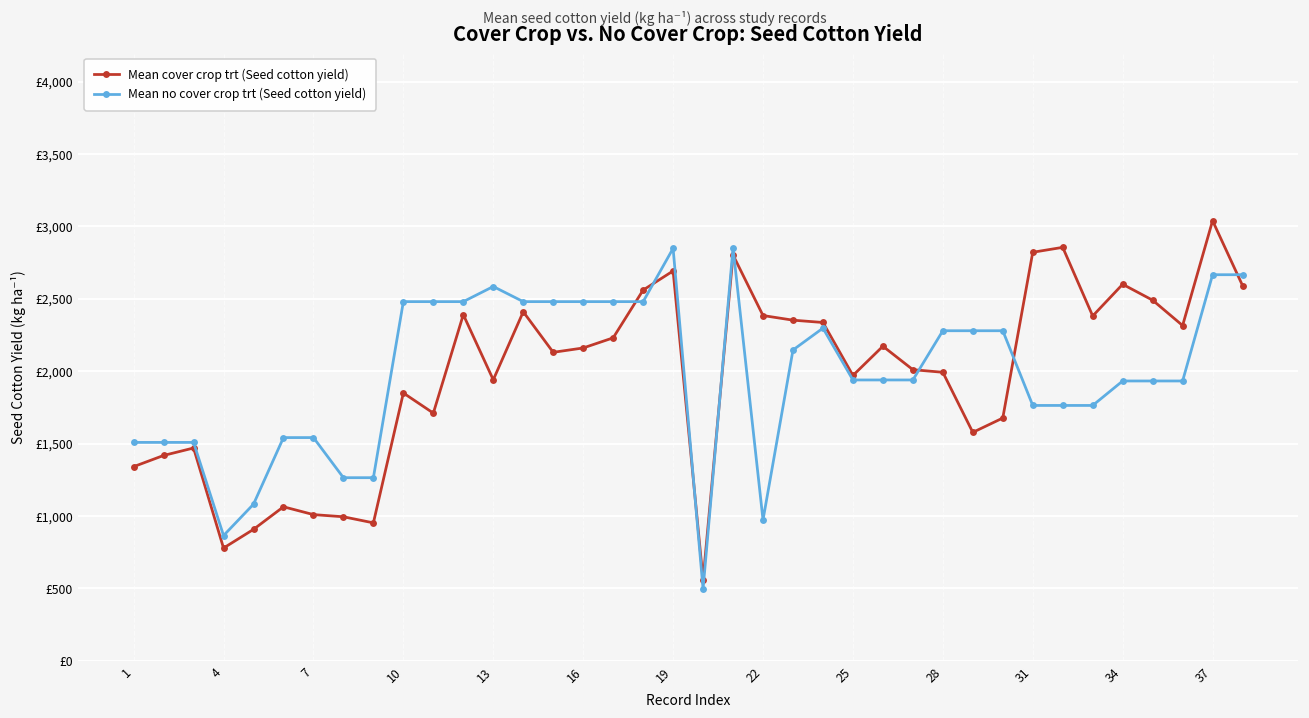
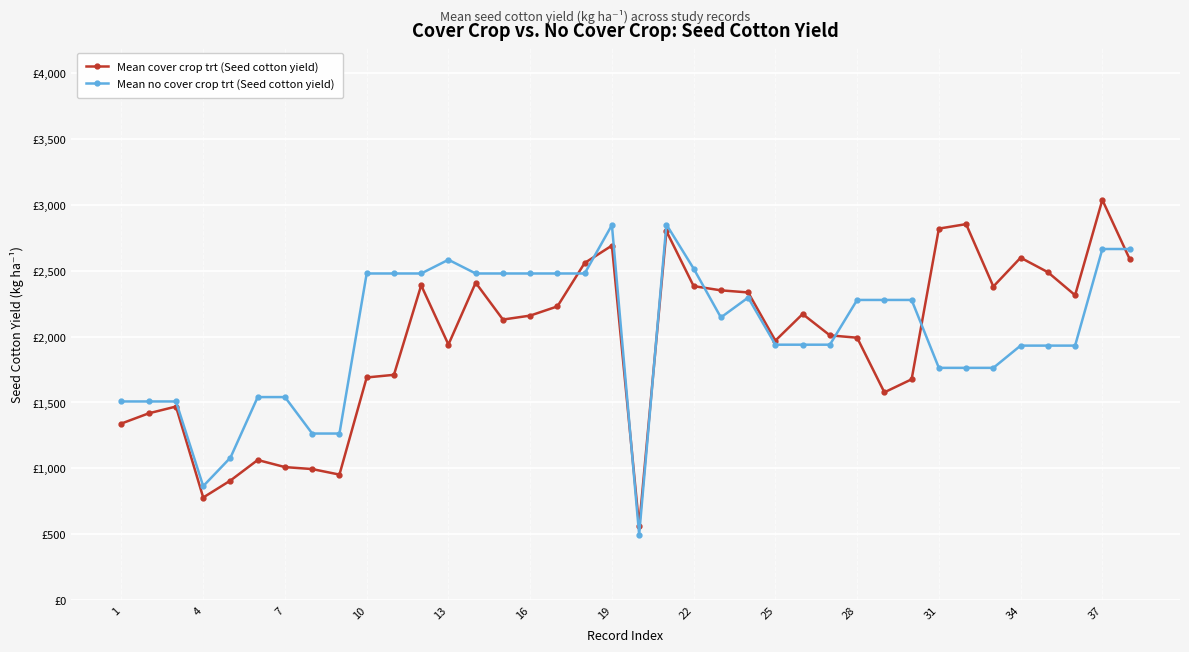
  {
    "Mean cover crop trt (Seed cotton yield)": {
      "1": "£1,340",
      "4": "£780",
      "7": "£1,010",
-     "10": "£1,850",
+     "10": "£1,690",
      "13": "£1,940",
      "16": "£2,160",
      "19": "£2,690",
      "22": "£2,380",
      "25": "£1,970",
      "28": "£1,990",
      "31": "£2,820",
      "34": "£2,600",
      "37": "£3,040"
    },
    "Mean no cover crop trt (Seed cotton yield)": {
      "1": "£1,510",
      "4": "£860",
      "7": "£1,540",
      "10": "£2,480",
      "13": "£2,580",
      "16": "£2,480",
      "19": "£2,850",
-     "22": "£970",
+     "22": "£2,520",
      "25": "£1,940",
      "28": "£2,280",
      "31": "£1,760",
      "34": "£1,930",
      "37": "£2,670"
    }
  }
